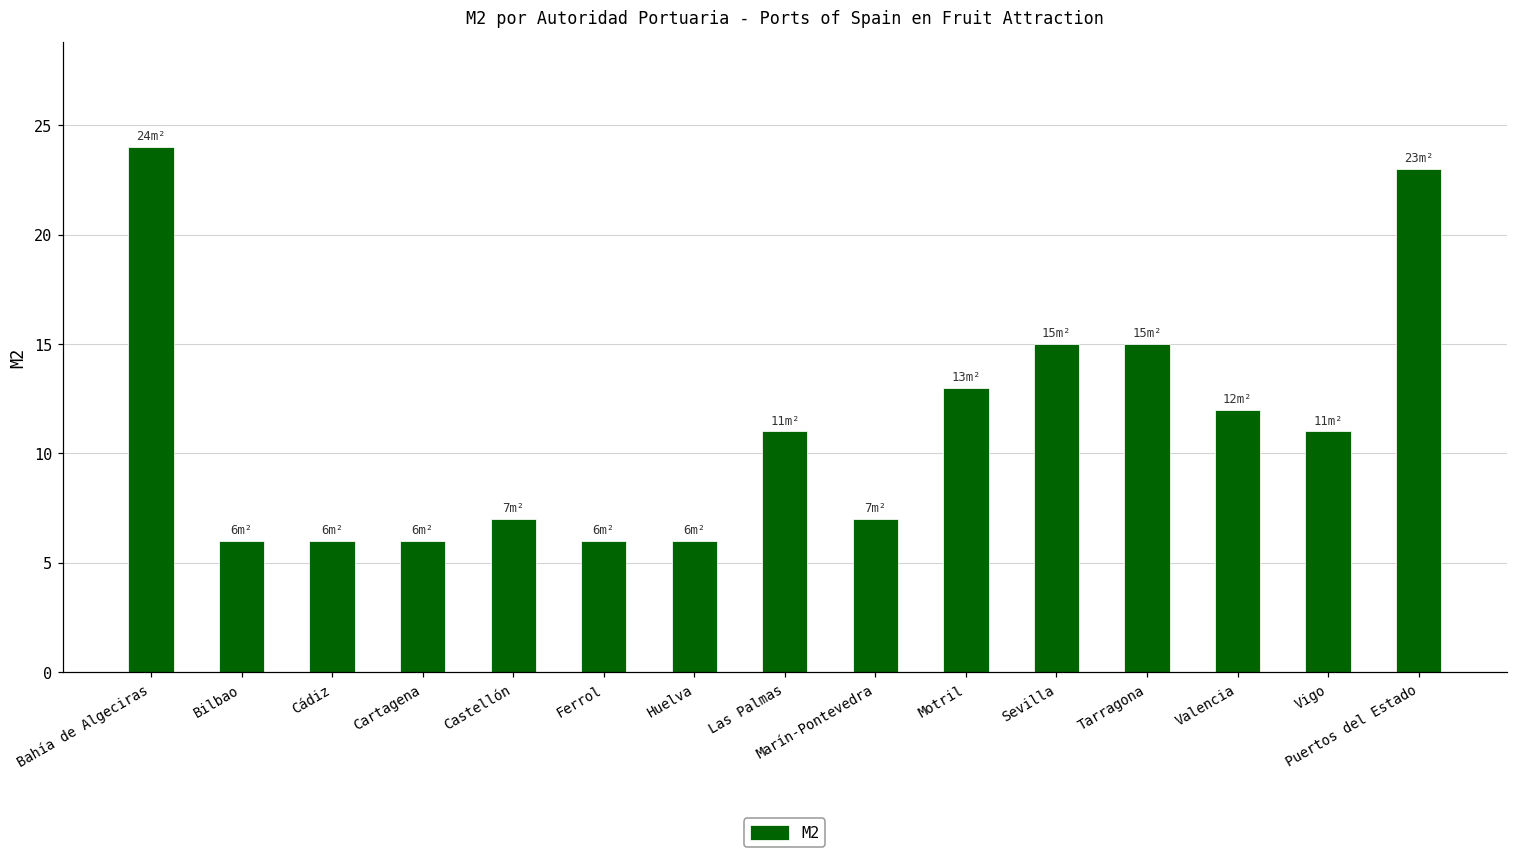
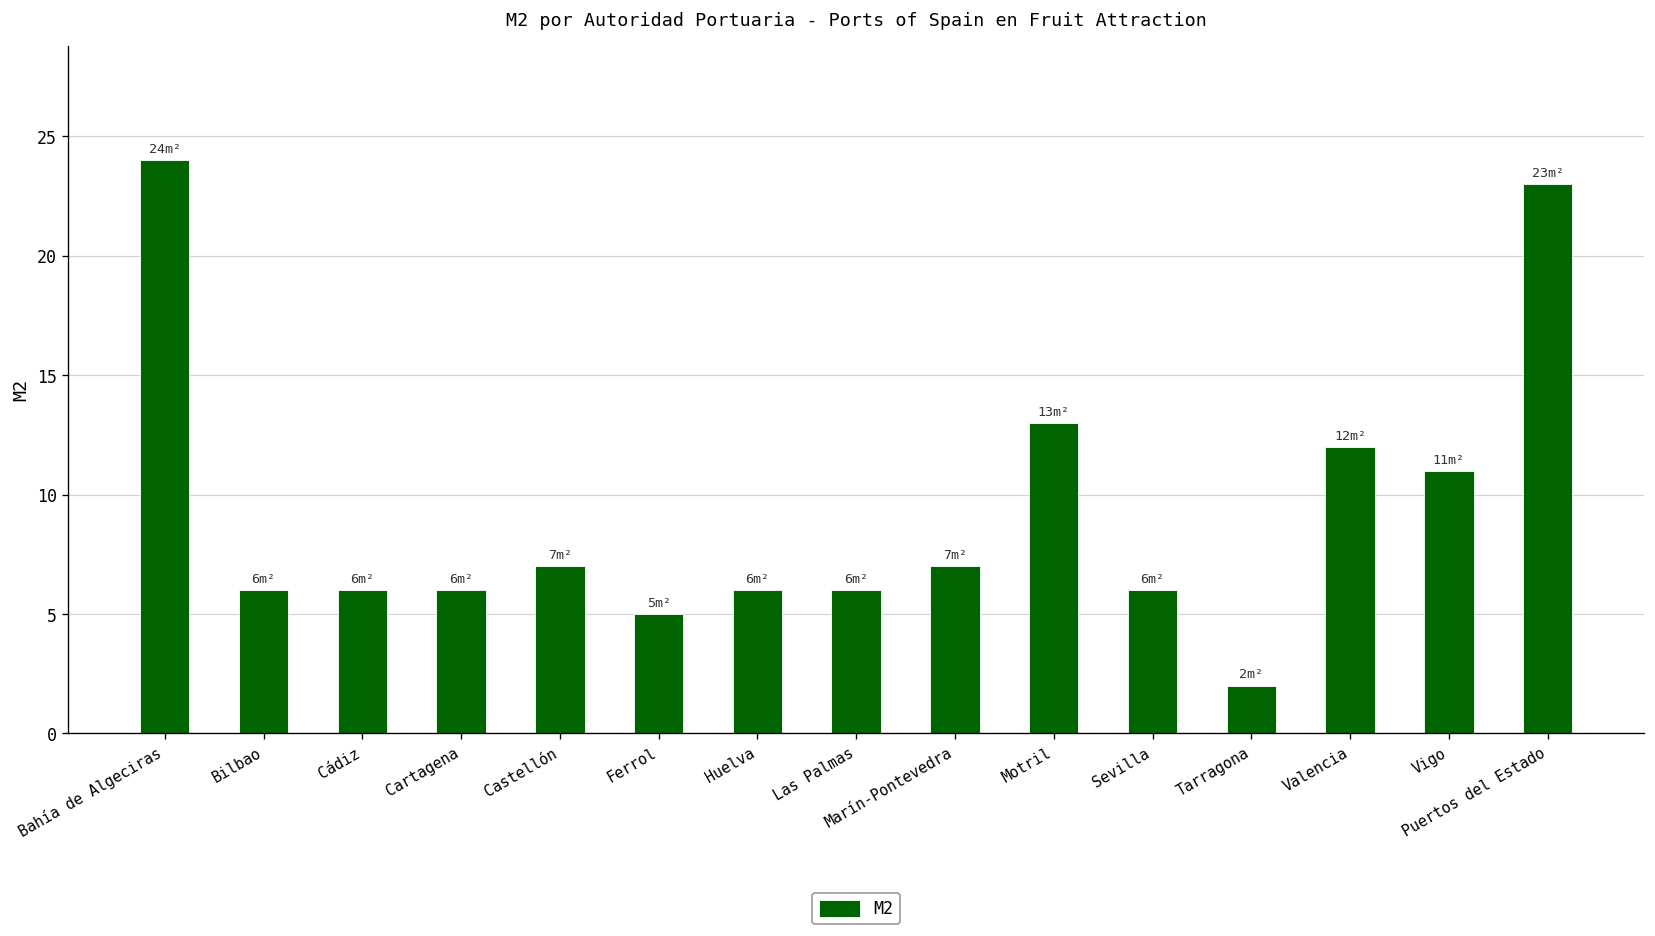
  {
    "Bahía de Algeciras": "24m²",
    "Bilbao": "6m²",
    "Cádiz": "6m²",
    "Cartagena": "6m²",
    "Castellón": "7m²",
-   "Ferrol": "6m²",
+   "Ferrol": "5m²",
    "Huelva": "6m²",
-   "Las Palmas": "11m²",
+   "Las Palmas": "6m²",
    "Marín-Pontevedra": "7m²",
    "Motril": "13m²",
-   "Sevilla": "15m²",
-   "Tarragona": "15m²",
+   "Sevilla": "6m²",
+   "Tarragona": "2m²",
    "Valencia": "12m²",
    "Vigo": "11m²",
    "Puertos del Estado": "23m²"
  }
